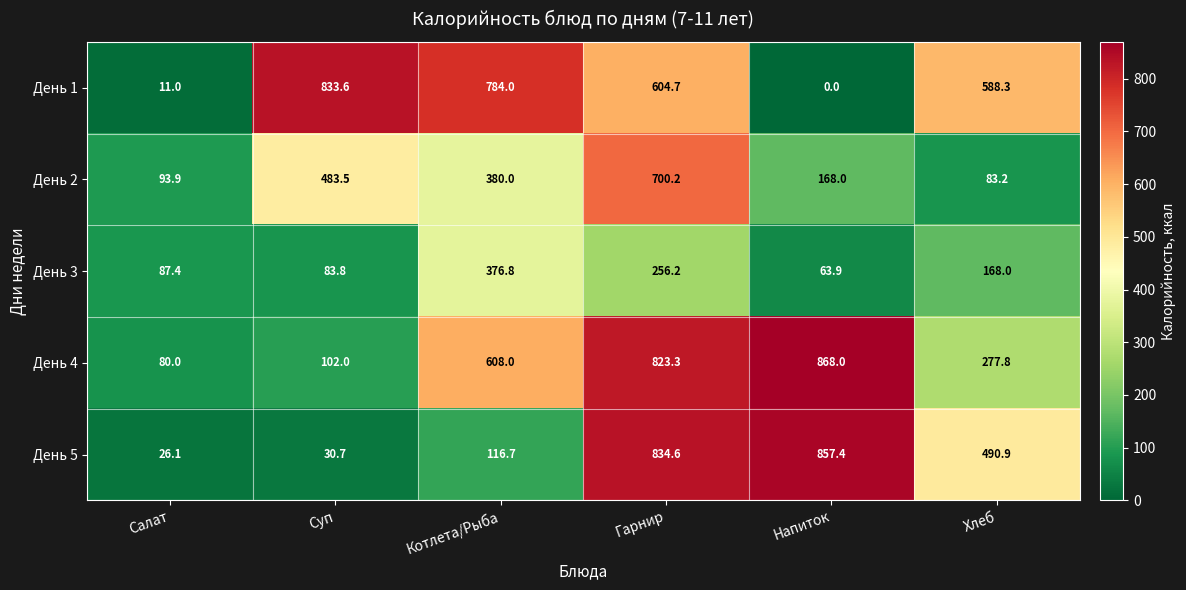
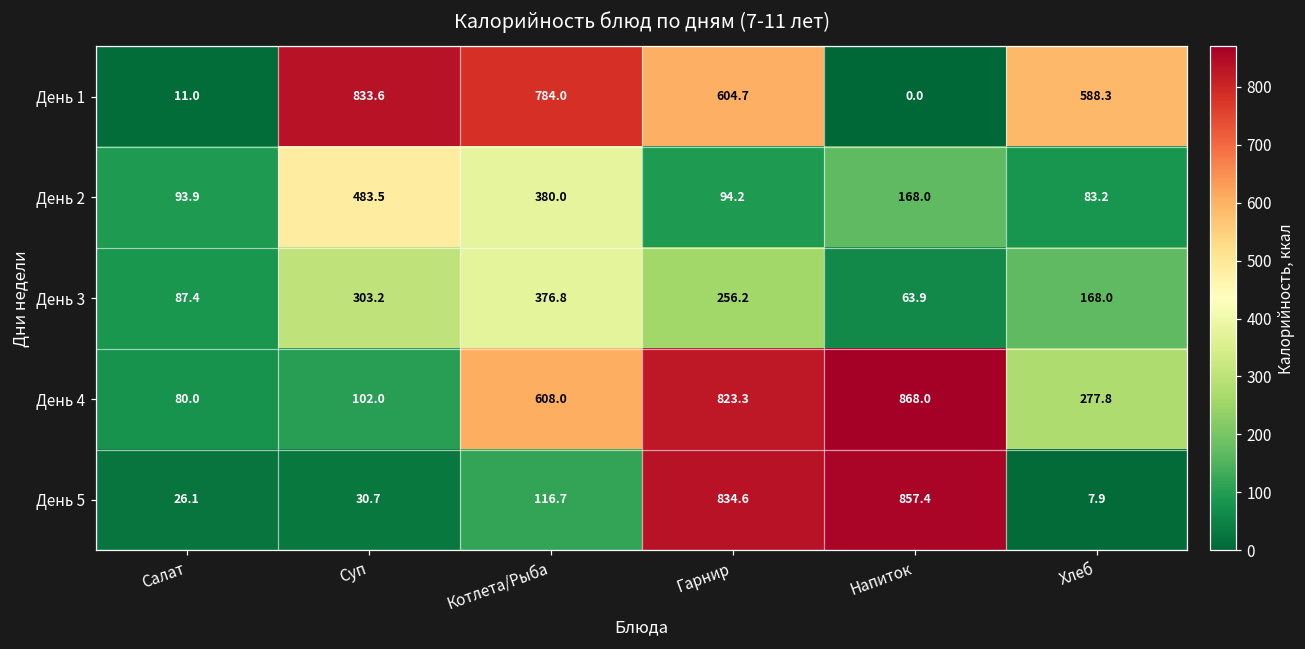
  {
    "День 1": {
      "Салат": 11.0,
      "Суп": 833.6,
      "Котлета/Рыба": 784.0,
      "Гарнир": 604.7,
      "Напиток": 0.0,
      "Хлеб": 588.3
    },
    "День 2": {
      "Салат": 93.9,
      "Суп": 483.5,
      "Котлета/Рыба": 380.0,
-     "Гарнир": 700.2,
+     "Гарнир": 94.2,
      "Напиток": 168.0,
      "Хлеб": 83.2
    },
    "День 3": {
      "Салат": 87.4,
-     "Суп": 83.8,
+     "Суп": 303.2,
      "Котлета/Рыба": 376.8,
      "Гарнир": 256.2,
      "Напиток": 63.9,
      "Хлеб": 168.0
    },
    "День 4": {
      "Салат": 80.0,
      "Суп": 102.0,
      "Котлета/Рыба": 608.0,
      "Гарнир": 823.3,
      "Напиток": 868.0,
      "Хлеб": 277.8
    },
    "День 5": {
      "Салат": 26.1,
      "Суп": 30.7,
      "Котлета/Рыба": 116.7,
      "Гарнир": 834.6,
      "Напиток": 857.4,
-     "Хлеб": 490.9
+     "Хлеб": 7.9
    }
  }
